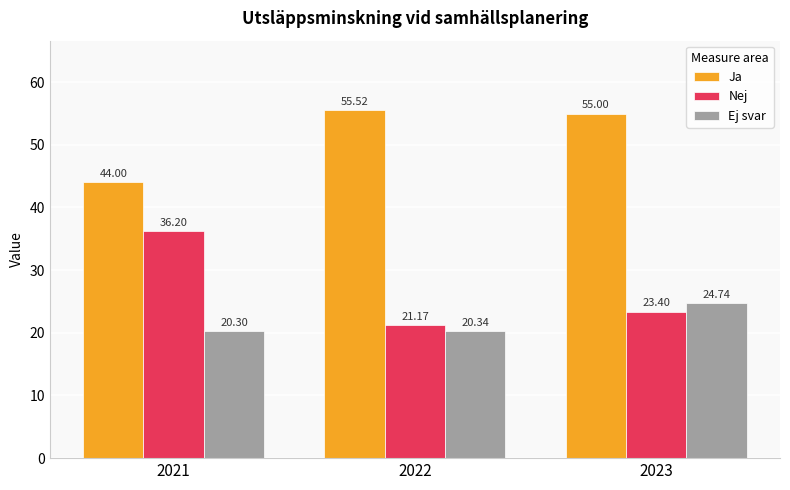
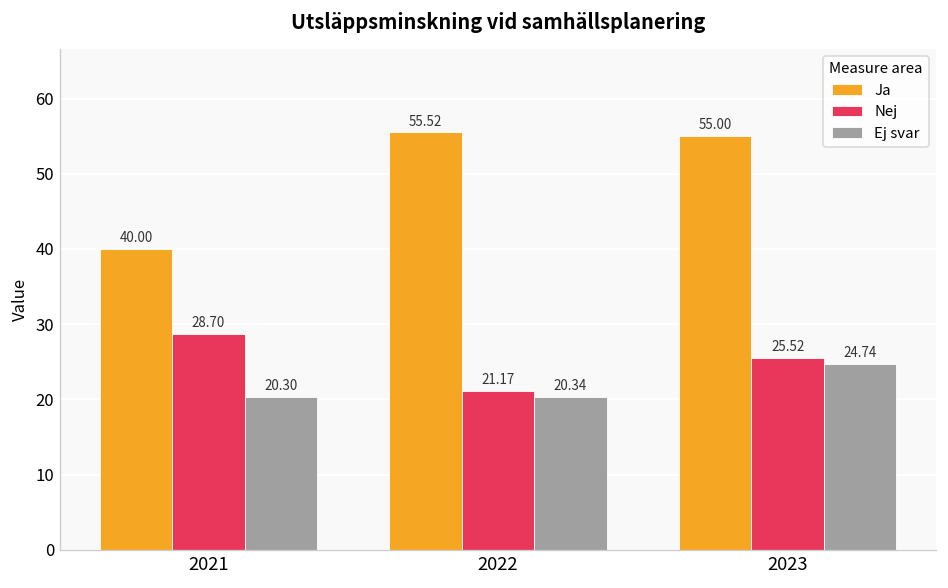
  {
    "Ja": {
-     "2021": 44.00,
+     "2021": 40.00,
      "2022": 55.52,
      "2023": 55.00
    },
    "Nej": {
-     "2021": 36.20,
+     "2021": 28.70,
      "2022": 21.17,
-     "2023": 23.40
+     "2023": 25.52
    },
    "Ej svar": {
      "2021": 20.30,
      "2022": 20.34,
      "2023": 24.74
    }
  }
